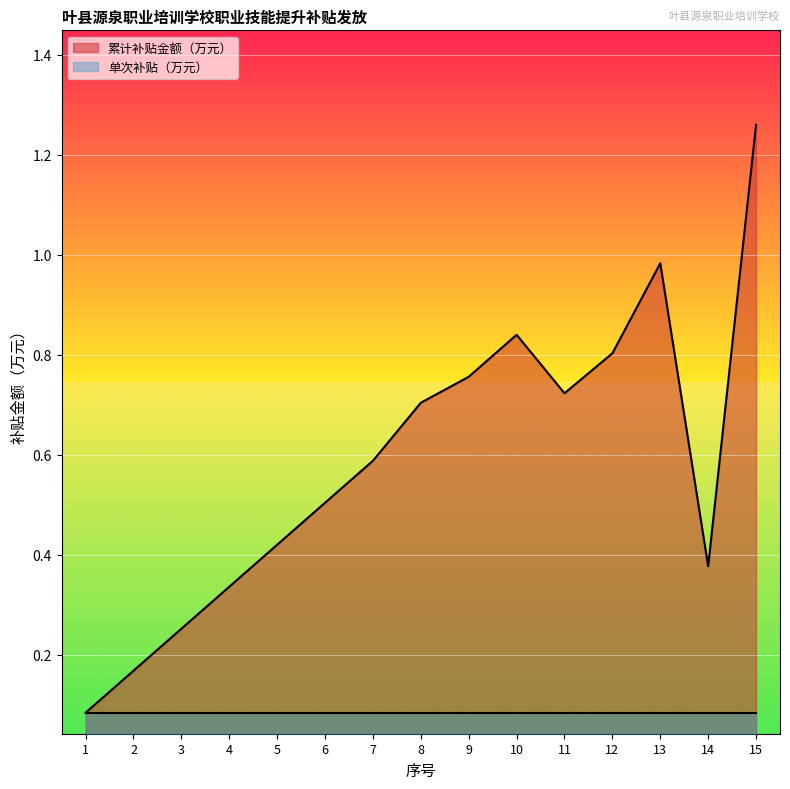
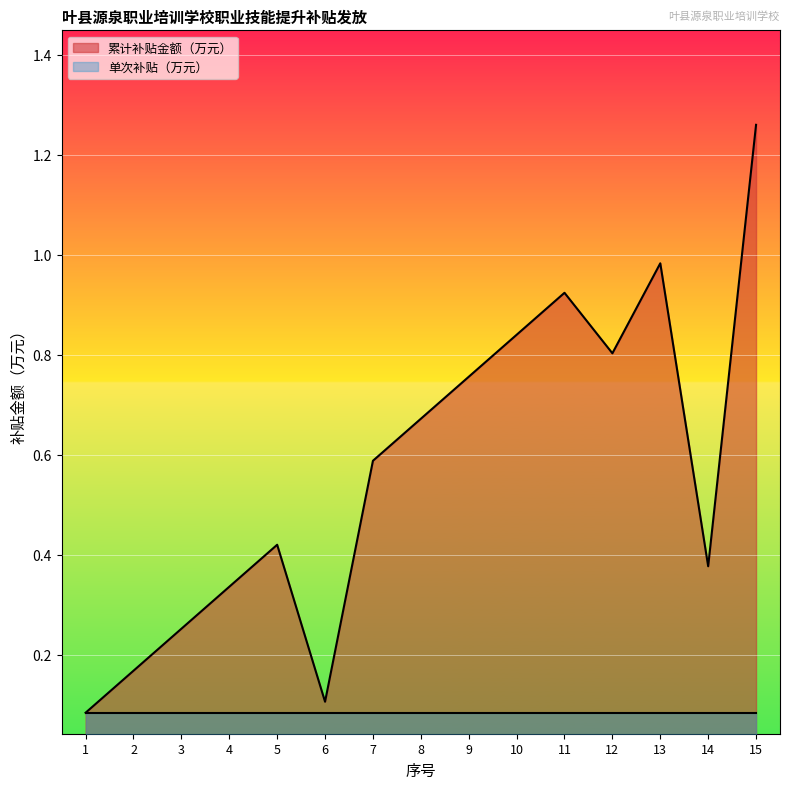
  {
    "累计补贴金额（万元）": {
      "2": 0.17,
      "3": 0.25,
      "4": 0.34,
      "5": 0.42,
-     "6": 0.50,
+     "6": 0.11,
      "7": 0.59,
-     "8": 0.70,
+     "8": 0.67,
      "9": 0.76,
      "10": 0.84,
-     "11": 0.72,
+     "11": 0.92,
      "12": 0.80,
      "13": 0.98,
      "14": 0.38,
      "15": 1.26
    },
    "单次补贴（万元）": {
      "2": 0.08,
      "3": 0.08,
      "4": 0.08,
      "5": 0.08,
      "6": 0.08,
      "7": 0.08,
      "8": 0.08,
      "9": 0.08,
      "10": 0.08,
      "11": 0.08,
      "12": 0.08,
      "13": 0.08,
      "14": 0.08,
      "15": 0.08
    }
  }
